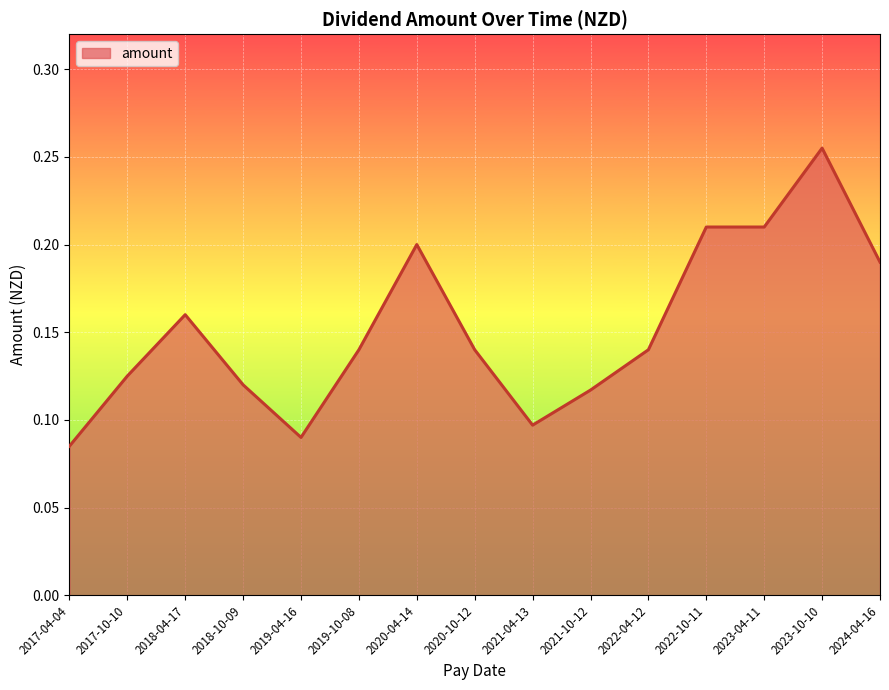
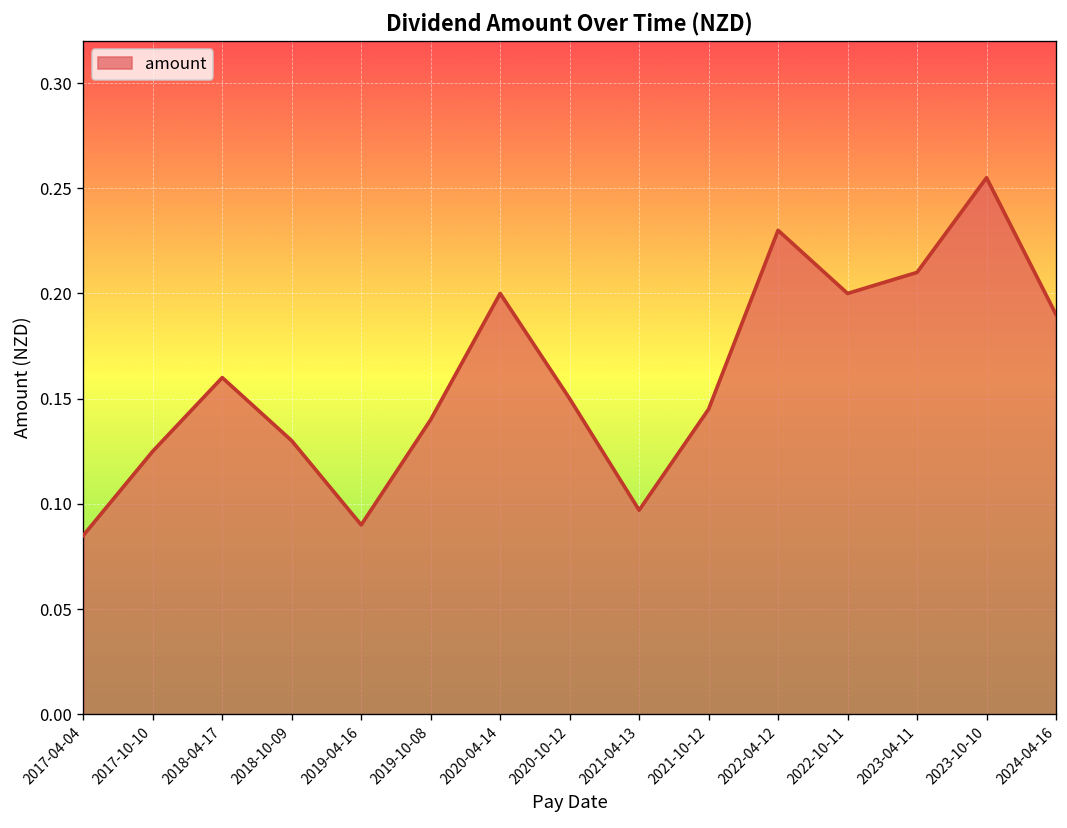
  {
    "2017-04-04": 0.085,
    "2017-10-10": 0.125,
    "2018-04-17": 0.160,
-   "2018-10-09": 0.12,
+   "2018-10-09": 0.13,
    "2019-04-16": 0.090,
    "2019-10-08": 0.140,
    "2020-04-14": 0.200,
-   "2020-10-12": 0.14,
+   "2020-10-12": 0.15,
    "2021-04-13": 0.097,
-   "2021-10-12": 0.117,
-   "2022-04-12": 0.14,
-   "2022-10-11": 0.21,
+   "2021-10-12": 0.145,
+   "2022-04-12": 0.23,
+   "2022-10-11": 0.20,
    "2023-04-11": 0.210,
    "2023-10-10": 0.255,
    "2024-04-16": 0.190
  }
